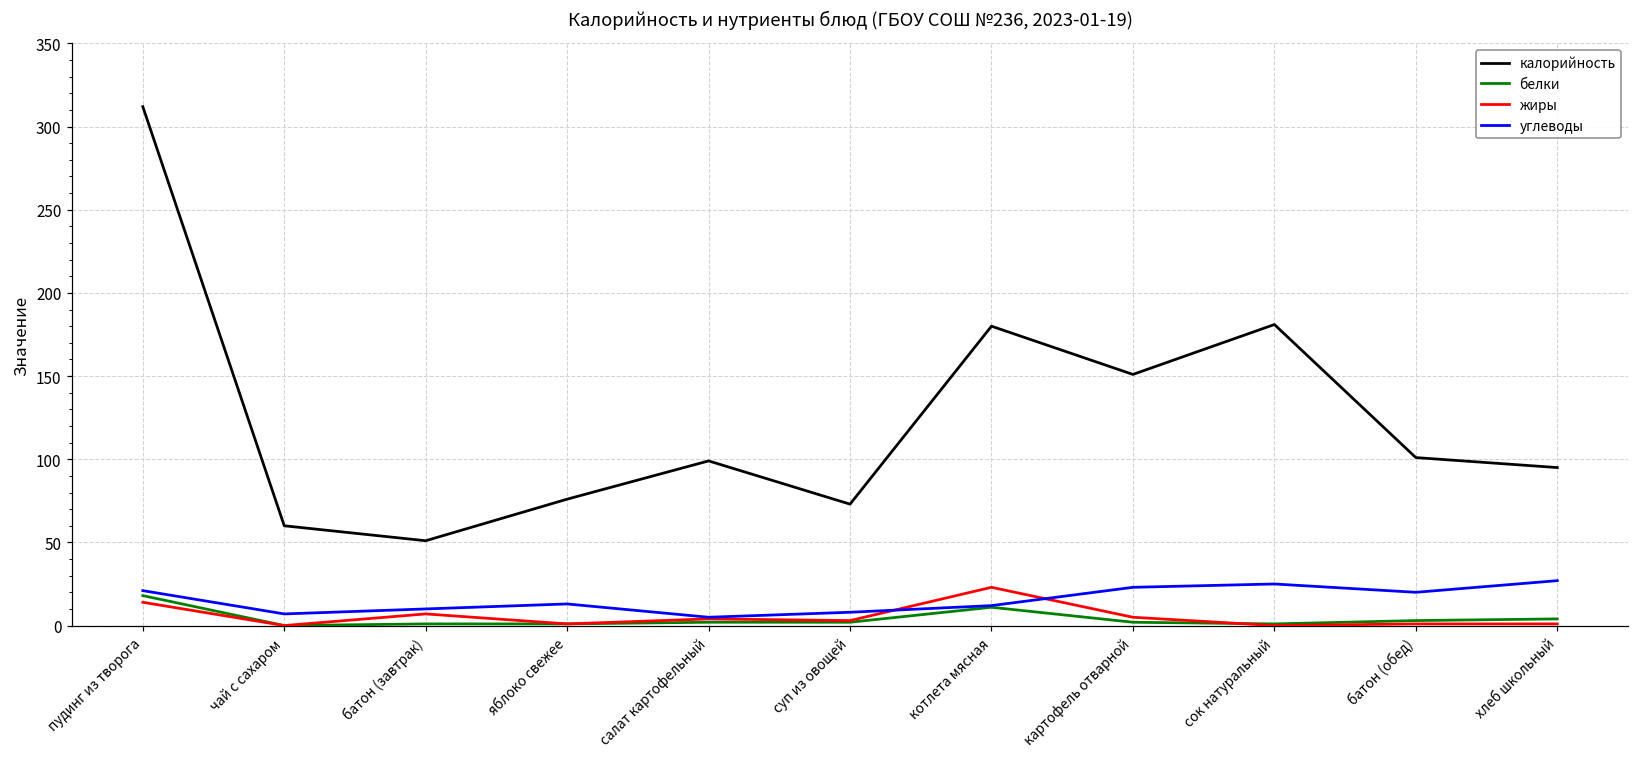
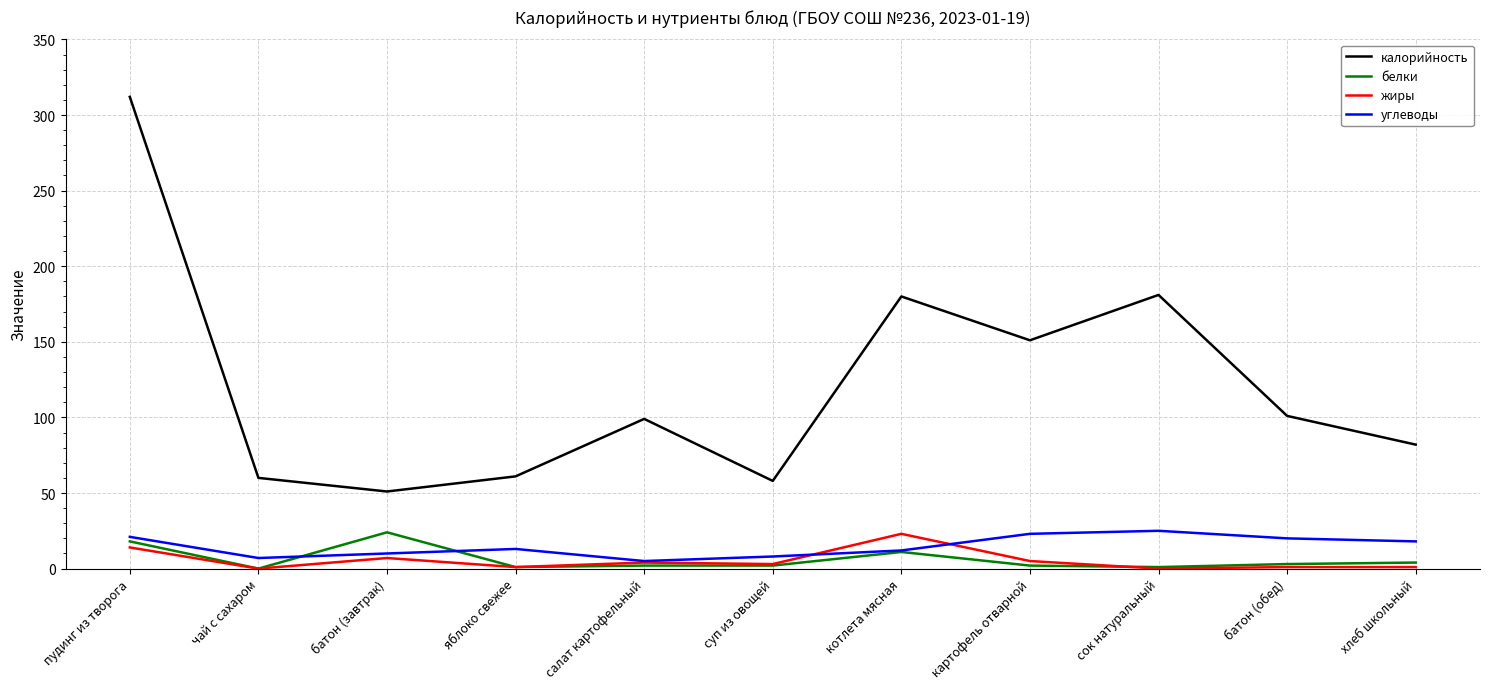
  {
    "калорийность": {
      "пудинг из творога": 312,
      "чай с сахаром": 60,
      "батон (завтрак)": 51,
-     "яблоко свежее": 76,
+     "яблоко свежее": 61,
      "салат картофельный": 99,
-     "суп из овощей": 73,
+     "суп из овощей": 58,
      "котлета мясная": 180,
      "картофель отварной": 151,
      "сок натуральный": 181,
      "батон (обед)": 101,
-     "хлеб школьный": 95
+     "хлеб школьный": 82
    },
    "белки": {
      "пудинг из творога": 18,
-     "батон (завтрак)": 1,
+     "батон (завтрак)": 24,
      "салат картофельный": 2,
      "картофель отварной": 2,
      "батон (обед)": 3,
      "хлеб школьный": 4
    },
    "жиры": {
      "пудинг из творога": 14,
      "батон (завтрак)": 7,
      "котлета мясная": 23,
      "картофель отварной": 5,
      "батон (обед)": 1,
      "хлеб школьный": 1
    },
    "углеводы": {
      "пудинг из творога": 21,
      "чай с сахаром": 7,
      "батон (завтрак)": 10,
      "яблоко свежее": 13,
      "суп из овощей": 8,
      "картофель отварной": 23,
      "сок натуральный": 25,
      "батон (обед)": 20,
-     "хлеб школьный": 27
+     "хлеб школьный": 18
    }
  }
